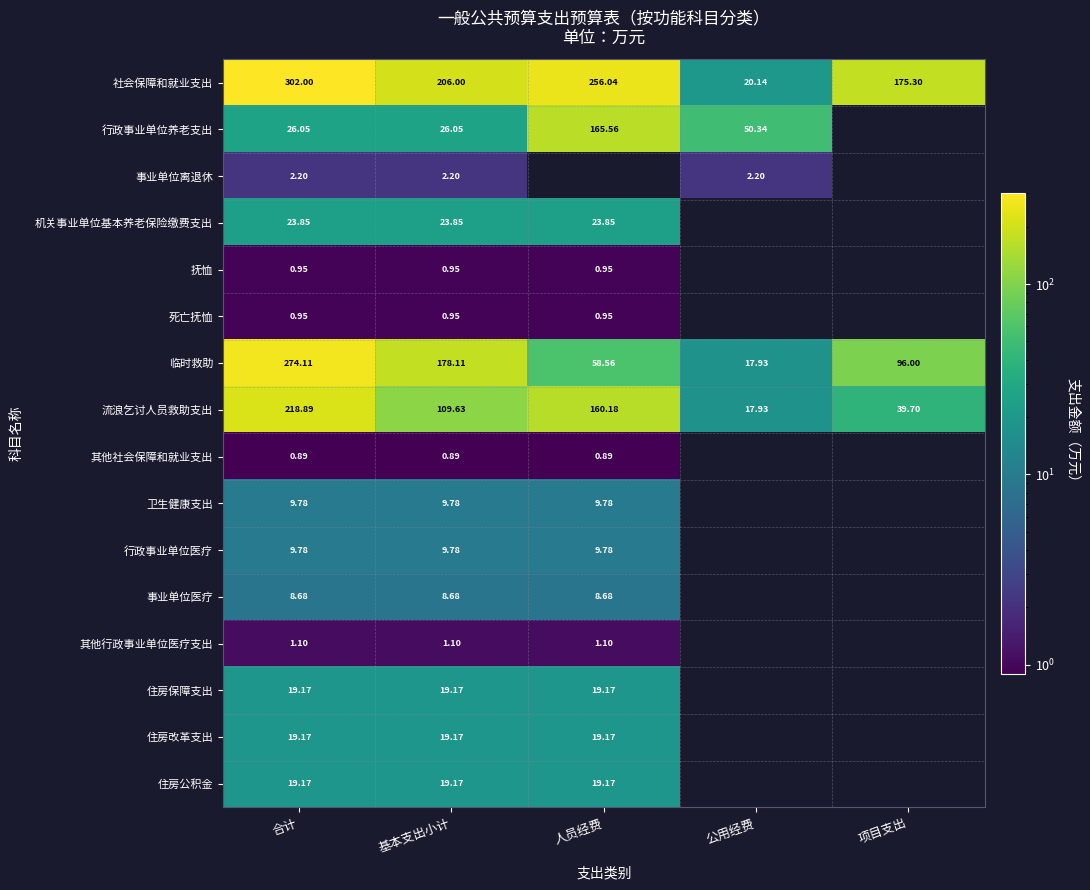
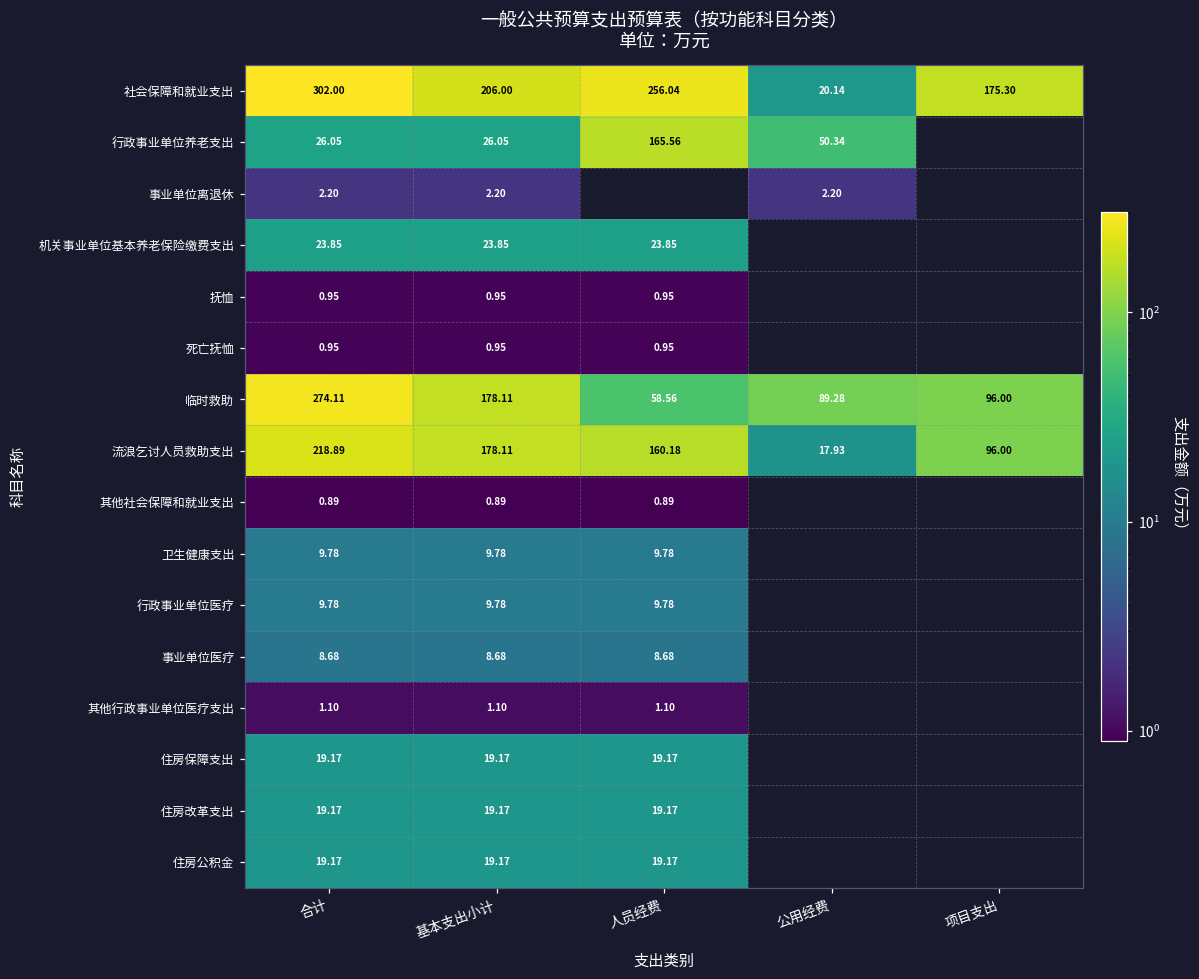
  {
    "社会保障和就业支出": {
      "合计": 302.00,
      "基本支出小计": 206.00,
      "人员经费": 256.04,
      "公用经费": 20.14,
      "项目支出": 175.30
    },
    "行政事业单位养老支出": {
      "合计": 26.05,
      "基本支出小计": 26.05,
      "人员经费": 165.56,
      "公用经费": 50.34
    },
    "事业单位离退休": {
      "合计": 2.20,
      "基本支出小计": 2.20,
      "公用经费": 2.20
    },
    "机关事业单位基本养老保险缴费支出": {
      "合计": 23.85,
      "基本支出小计": 23.85,
      "人员经费": 23.85
    },
    "抚恤": {
      "合计": 0.95,
      "基本支出小计": 0.95,
      "人员经费": 0.95
    },
    "死亡抚恤": {
      "合计": 0.95,
      "基本支出小计": 0.95,
      "人员经费": 0.95
    },
    "临时救助": {
      "合计": 274.11,
      "基本支出小计": 178.11,
      "人员经费": 58.56,
-     "公用经费": 17.93,
+     "公用经费": 89.28,
      "项目支出": 96.00
    },
    "流浪乞讨人员救助支出": {
      "合计": 218.89,
-     "基本支出小计": 109.63,
+     "基本支出小计": 178.11,
      "人员经费": 160.18,
      "公用经费": 17.93,
-     "项目支出": 39.70
+     "项目支出": 96.00
    },
    "其他社会保障和就业支出": {
      "合计": 0.89,
      "基本支出小计": 0.89,
      "人员经费": 0.89
    },
    "卫生健康支出": {
      "合计": 9.78,
      "基本支出小计": 9.78,
      "人员经费": 9.78
    },
    "行政事业单位医疗": {
      "合计": 9.78,
      "基本支出小计": 9.78,
      "人员经费": 9.78
    },
    "事业单位医疗": {
      "合计": 8.68,
      "基本支出小计": 8.68,
      "人员经费": 8.68
    },
    "其他行政事业单位医疗支出": {
      "合计": 1.10,
      "基本支出小计": 1.10,
      "人员经费": 1.10
    },
    "住房保障支出": {
      "合计": 19.17,
      "基本支出小计": 19.17,
      "人员经费": 19.17
    },
    "住房改革支出": {
      "合计": 19.17,
      "基本支出小计": 19.17,
      "人员经费": 19.17
    },
    "住房公积金": {
      "合计": 19.17,
      "基本支出小计": 19.17,
      "人员经费": 19.17
    }
  }
